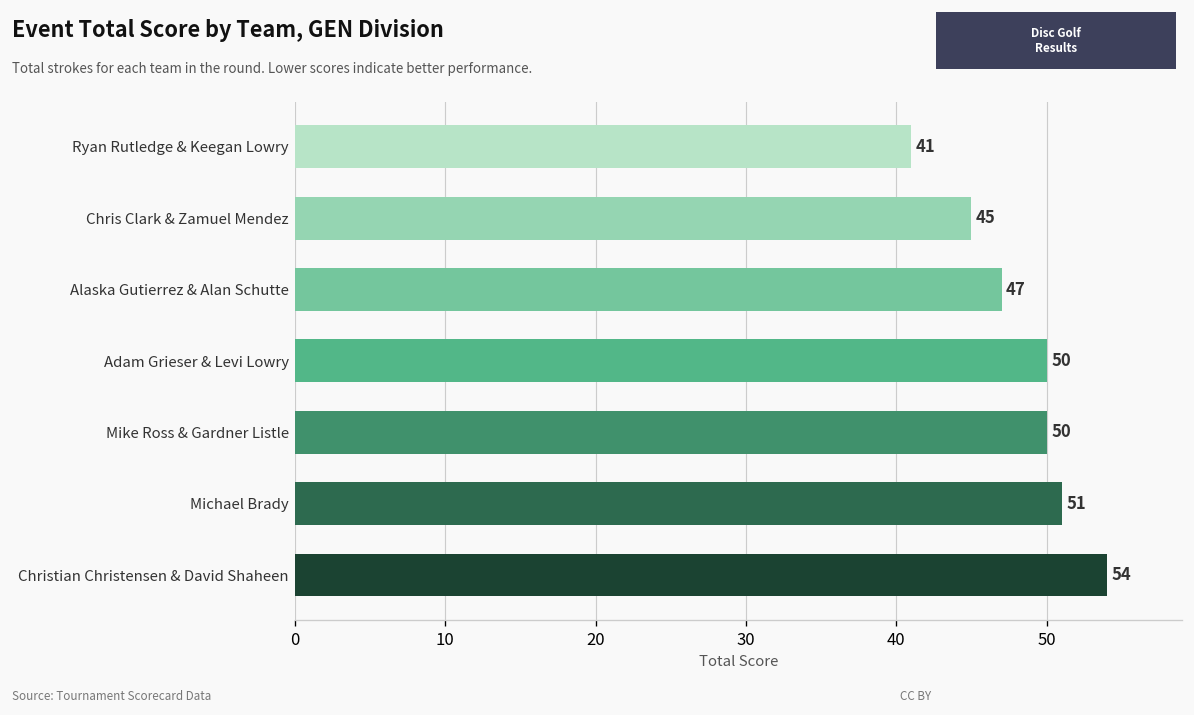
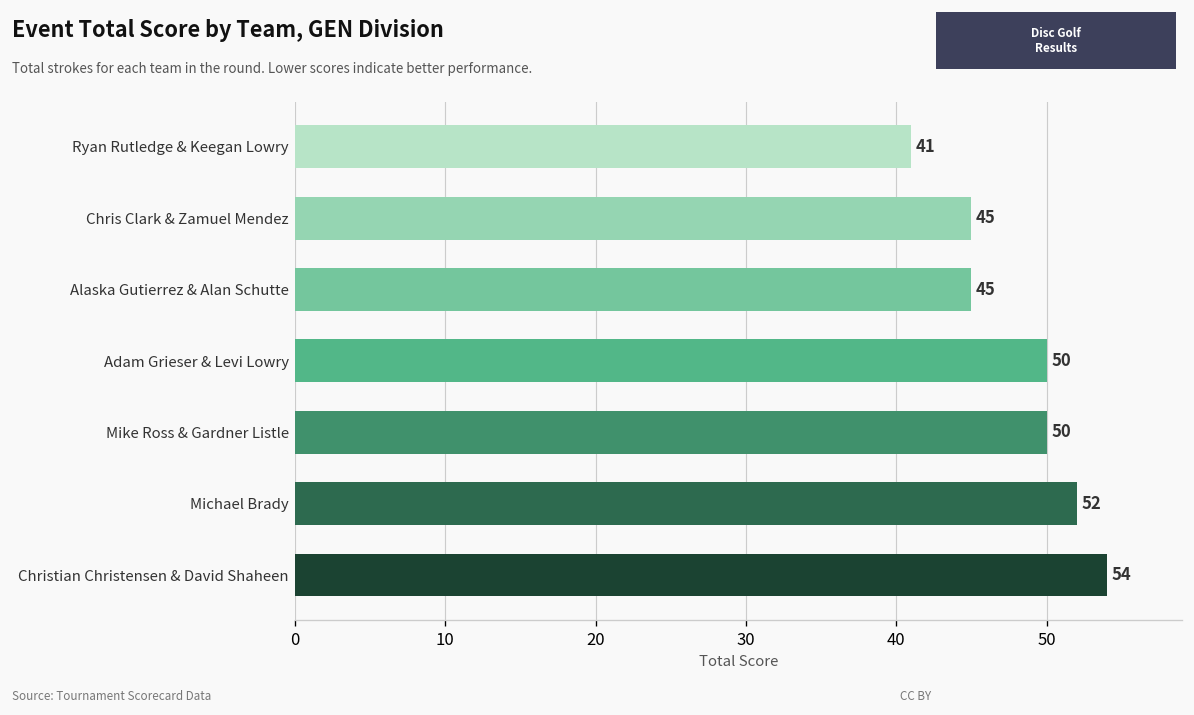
  {
    "Ryan Rutledge & Keegan Lowry": 41,
    "Chris Clark & Zamuel Mendez": 45,
-   "Alaska Gutierrez & Alan Schutte": 47,
+   "Alaska Gutierrez & Alan Schutte": 45,
    "Adam Grieser & Levi Lowry": 50,
    "Mike Ross & Gardner Listle": 50,
-   "Michael Brady": 51,
+   "Michael Brady": 52,
    "Christian Christensen & David Shaheen": 54
  }
